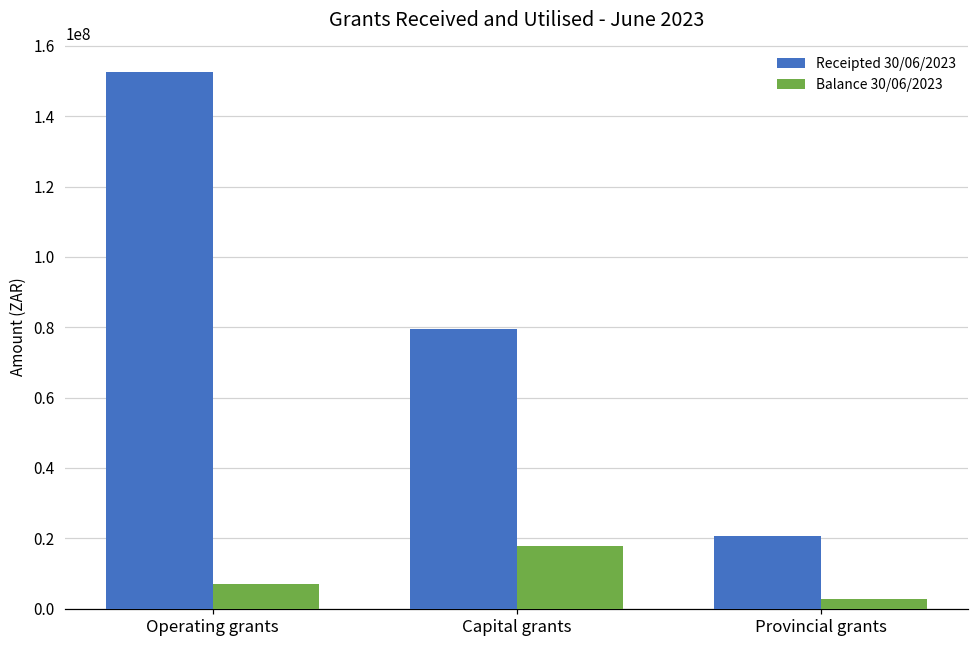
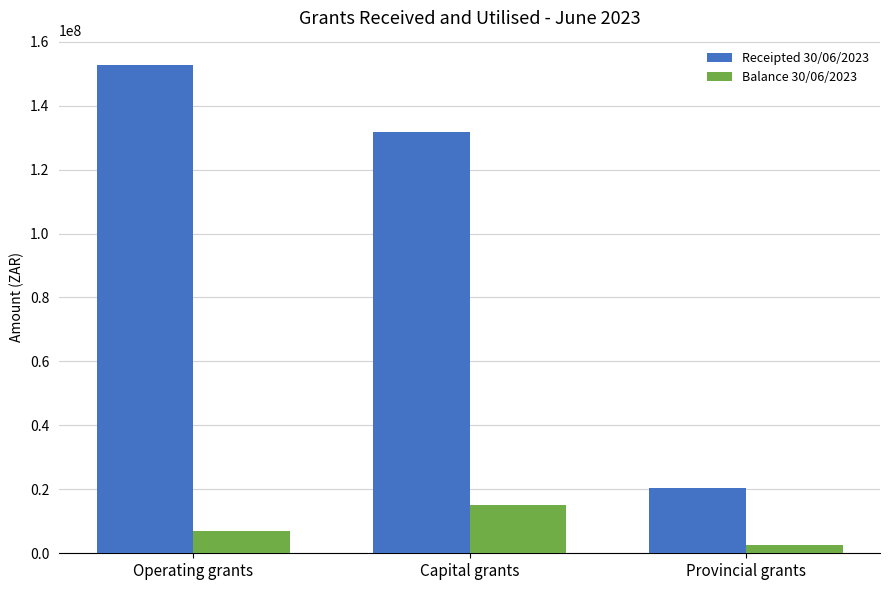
  {
    "Receipted 30/06/2023": {
      "Operating grants": 153000000,
-     "Capital grants": 79000000,
+     "Capital grants": 132000000,
      "Provincial grants": 21000000
    },
    "Balance 30/06/2023": {
      "Operating grants": 7000000,
-     "Capital grants": 18000000,
+     "Capital grants": 15000000,
      "Provincial grants": 3000000
    }
  }
